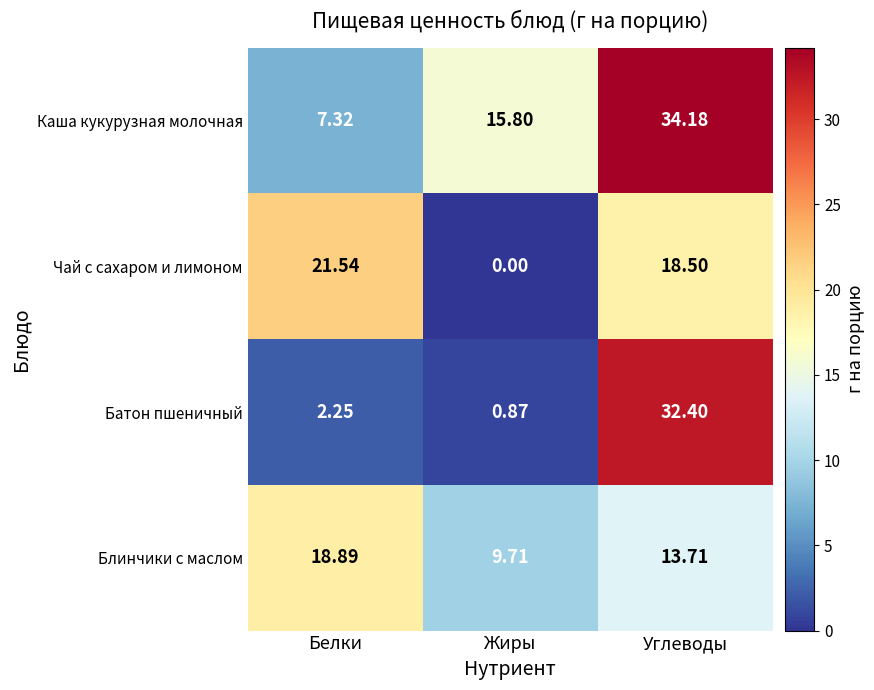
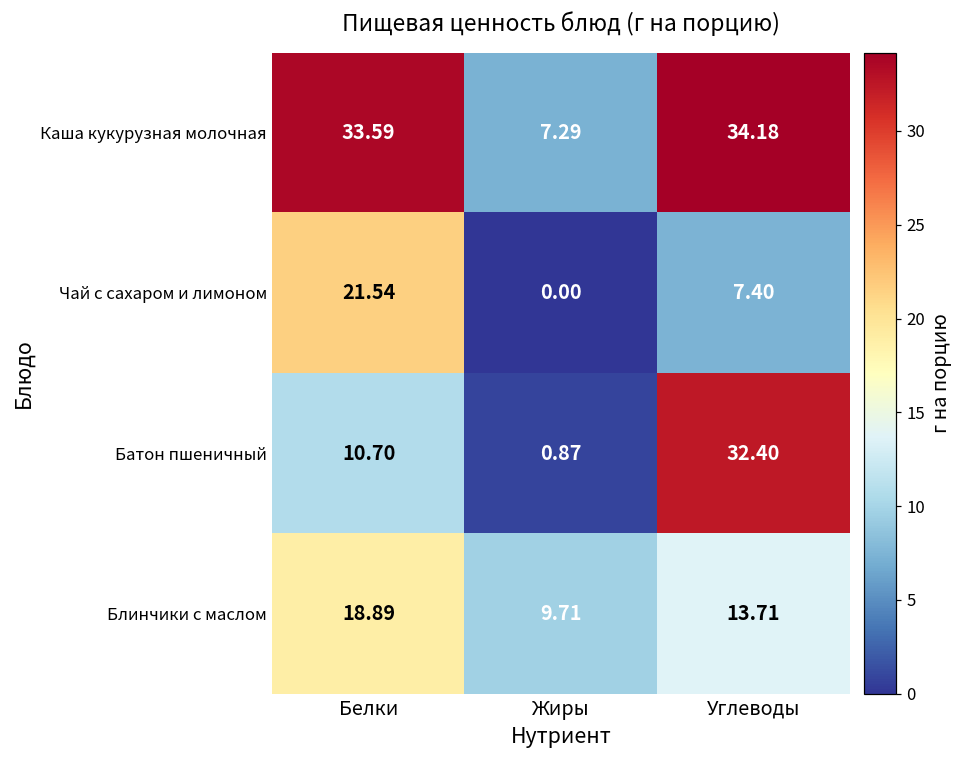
  {
    "Каша кукурузная молочная": {
-     "Белки": 7.32,
-     "Жиры": 15.80,
+     "Белки": 33.59,
+     "Жиры": 7.29,
      "Углеводы": 34.18
    },
    "Чай с сахаром и лимоном": {
      "Белки": 21.54,
      "Жиры": 0.00,
-     "Углеводы": 18.50
+     "Углеводы": 7.40
    },
    "Батон пшеничный": {
-     "Белки": 2.25,
+     "Белки": 10.70,
      "Жиры": 0.87,
      "Углеводы": 32.40
    },
    "Блинчики с маслом": {
      "Белки": 18.89,
      "Жиры": 9.71,
      "Углеводы": 13.71
    }
  }
